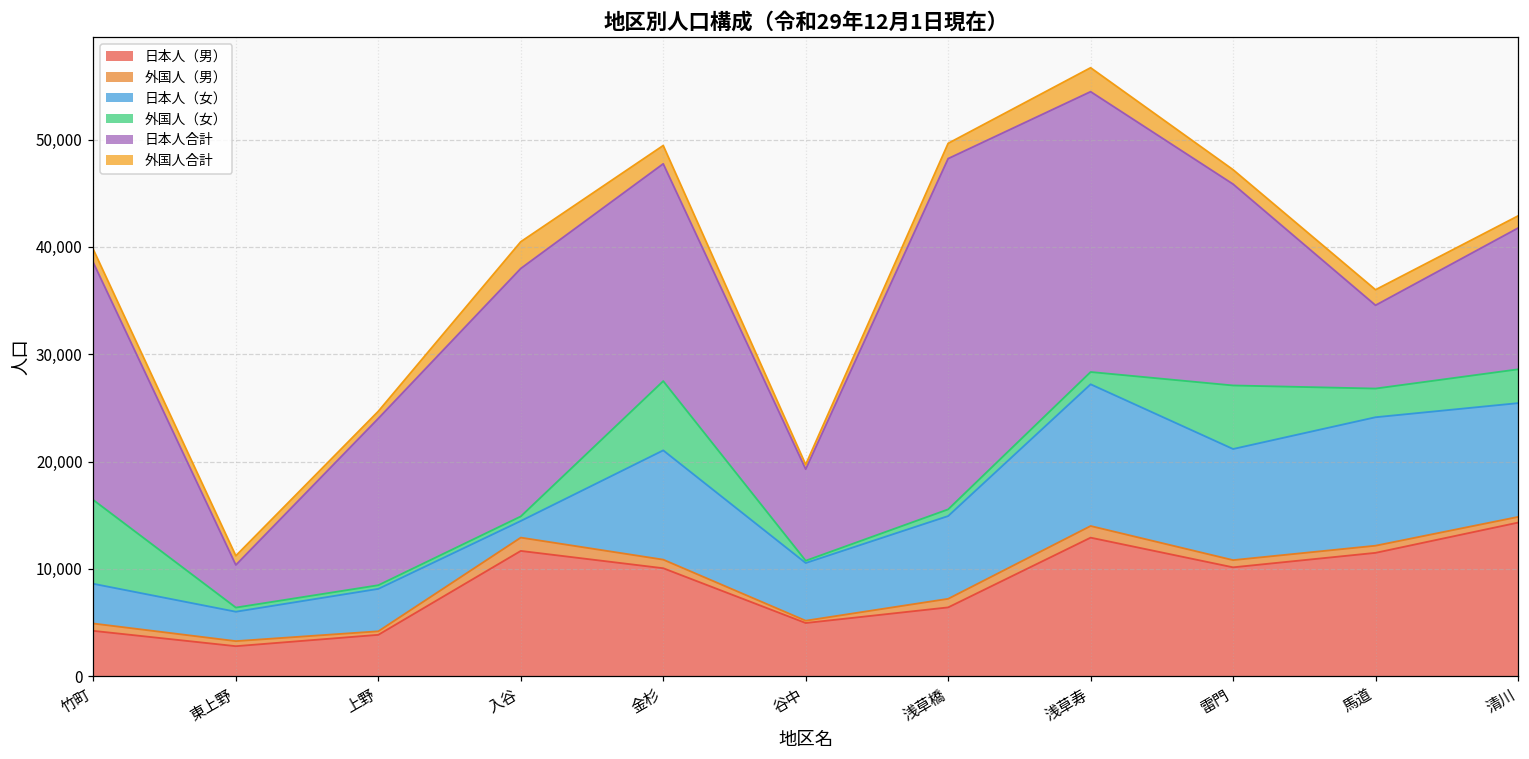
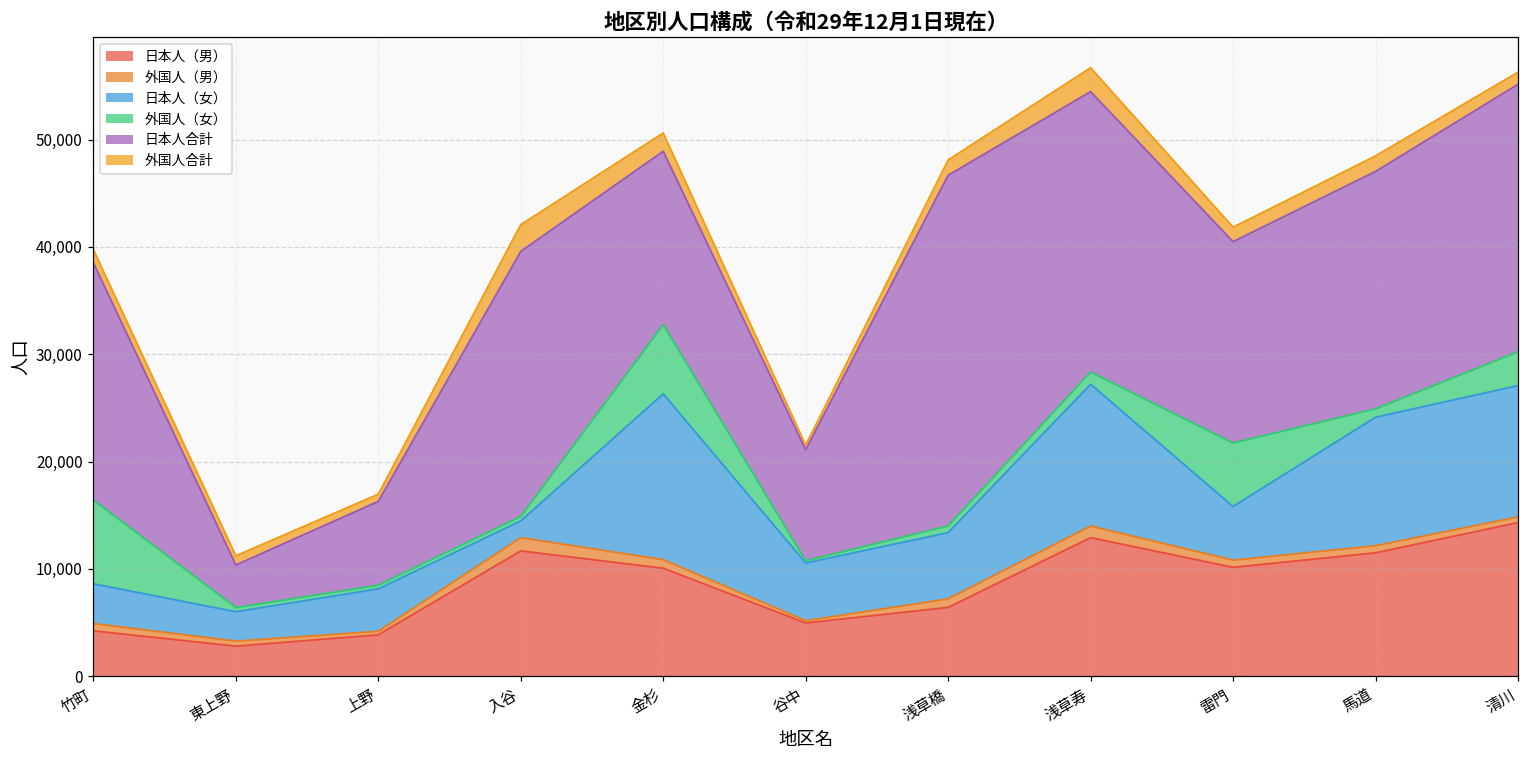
  {
    "日本人（女）": {
      "竹町": "4,000",
      "東上野": "3,000",
      "上野": "4,000",
      "入谷": "2,000",
-     "金杉": "10,000",
-     "浅草橋": "8,000",
+     "金杉": "15,000",
+     "浅草橋": "6,000",
      "浅草寿": "13,000",
-     "雷門": "10,000",
+     "雷門": "5,000",
      "馬道": "12,000",
-     "清川": "11,000"
+     "清川": "12,000"
    },
    "外国人（女）": {
      "竹町": "8,000",
      "東上野": "0",
      "上野": "0",
      "入谷": "0",
      "金杉": "6,000",
      "浅草橋": "1,000",
      "浅草寿": "1,000",
      "雷門": "6,000",
-     "馬道": "3,000",
+     "馬道": "1,000",
      "清川": "3,000"
    },
    "日本人合計": {
      "竹町": "22,000",
      "東上野": "4,000",
-     "上野": "16,000",
-     "入谷": "23,000",
-     "金杉": "20,000",
-     "谷中": "9,000",
+     "上野": "8,000",
+     "入谷": "25,000",
+     "金杉": "16,000",
+     "谷中": "10,000",
      "浅草橋": "33,000",
      "浅草寿": "26,000",
      "雷門": "19,000",
-     "馬道": "8,000",
-     "清川": "13,000"
+     "馬道": "22,000",
+     "清川": "25,000"
    }
  }
